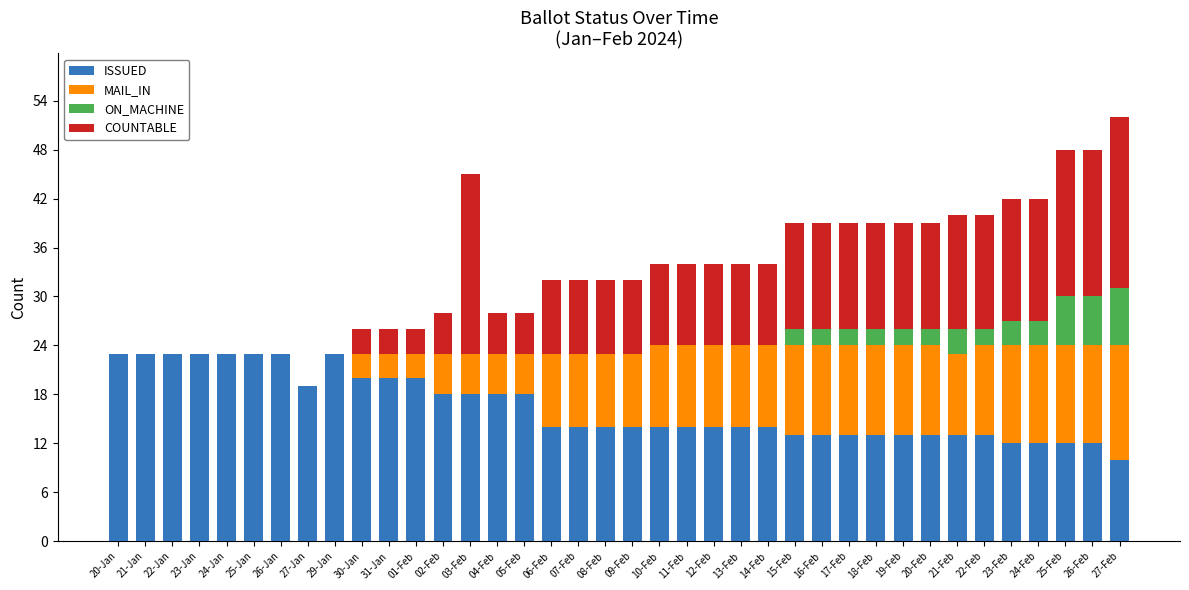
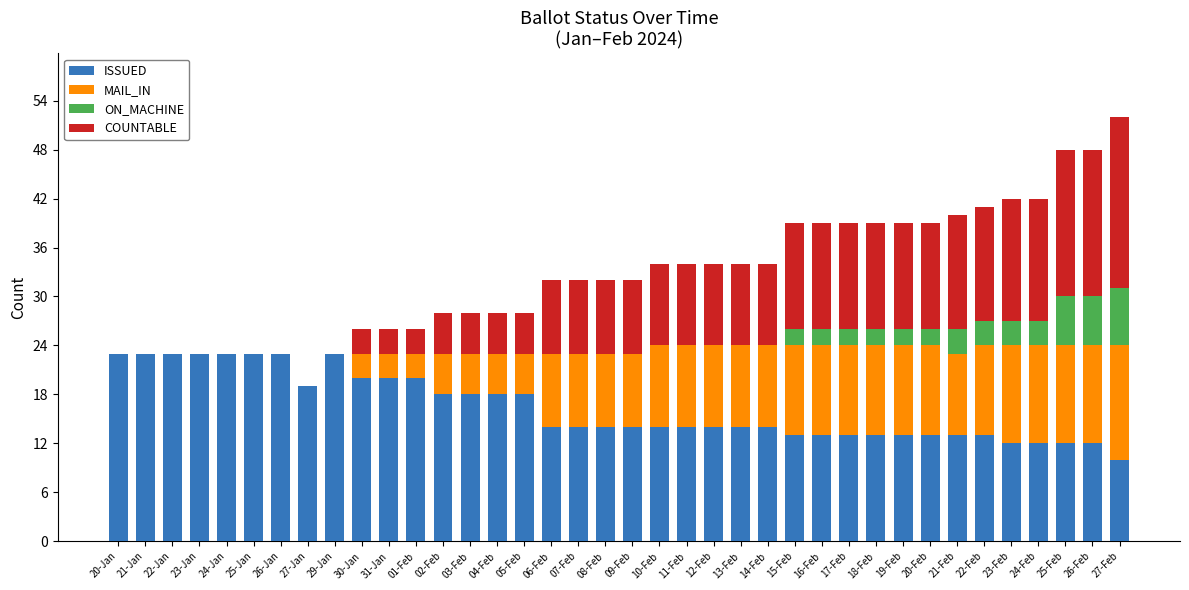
  {
    "ISSUED": {
      "20-Jan": 23,
      "21-Jan": 23,
      "22-Jan": 23,
      "23-Jan": 23,
      "24-Jan": 23,
      "25-Jan": 23,
      "26-Jan": 23,
      "27-Jan": 19,
      "29-Jan": 23,
      "30-Jan": 20,
      "31-Jan": 20,
      "01-Feb": 20,
      "02-Feb": 18,
      "03-Feb": 18,
      "04-Feb": 18,
      "05-Feb": 18,
      "06-Feb": 14,
      "07-Feb": 14,
      "08-Feb": 14,
      "09-Feb": 14,
      "10-Feb": 14,
      "11-Feb": 14,
      "12-Feb": 14,
      "13-Feb": 14,
      "14-Feb": 14,
      "15-Feb": 13,
      "16-Feb": 13,
      "17-Feb": 13,
      "18-Feb": 13,
      "19-Feb": 13,
      "20-Feb": 13,
      "21-Feb": 13,
      "22-Feb": 13,
      "23-Feb": 12,
      "24-Feb": 12,
      "25-Feb": 12,
      "26-Feb": 12,
      "27-Feb": 10
    },
    "MAIL_IN": {
      "20-Jan": 0,
      "21-Jan": 0,
      "22-Jan": 0,
      "23-Jan": 0,
      "24-Jan": 0,
      "25-Jan": 0,
      "26-Jan": 0,
      "27-Jan": 0,
      "29-Jan": 0,
      "30-Jan": 3,
      "31-Jan": 3,
      "01-Feb": 3,
      "02-Feb": 5,
      "03-Feb": 5,
      "04-Feb": 5,
      "05-Feb": 5,
      "06-Feb": 9,
      "07-Feb": 9,
      "08-Feb": 9,
      "09-Feb": 9,
      "10-Feb": 10,
      "11-Feb": 10,
      "12-Feb": 10,
      "13-Feb": 10,
      "14-Feb": 10,
      "15-Feb": 11,
      "16-Feb": 11,
      "17-Feb": 11,
      "18-Feb": 11,
      "19-Feb": 11,
      "20-Feb": 11,
      "21-Feb": 10,
      "22-Feb": 11,
      "23-Feb": 12,
      "24-Feb": 12,
      "25-Feb": 12,
      "26-Feb": 12,
      "27-Feb": 14
    },
    "ON_MACHINE": {
      "20-Jan": 0,
      "21-Jan": 0,
      "22-Jan": 0,
      "23-Jan": 0,
      "24-Jan": 0,
      "25-Jan": 0,
      "26-Jan": 0,
      "27-Jan": 0,
      "29-Jan": 0,
      "30-Jan": 0,
      "31-Jan": 0,
      "01-Feb": 0,
      "02-Feb": 0,
      "03-Feb": 0,
      "04-Feb": 0,
      "05-Feb": 0,
      "06-Feb": 0,
      "07-Feb": 0,
      "08-Feb": 0,
      "09-Feb": 0,
      "10-Feb": 0,
      "11-Feb": 0,
      "12-Feb": 0,
      "13-Feb": 0,
      "14-Feb": 0,
      "15-Feb": 2,
      "16-Feb": 2,
      "17-Feb": 2,
      "18-Feb": 2,
      "19-Feb": 2,
      "20-Feb": 2,
      "21-Feb": 3,
-     "22-Feb": 2,
+     "22-Feb": 3,
      "23-Feb": 3,
      "24-Feb": 3,
      "25-Feb": 6,
      "26-Feb": 6,
      "27-Feb": 7
    },
    "COUNTABLE": {
      "20-Jan": 0,
      "21-Jan": 0,
      "22-Jan": 0,
      "23-Jan": 0,
      "24-Jan": 0,
      "25-Jan": 0,
      "26-Jan": 0,
      "27-Jan": 0,
      "29-Jan": 0,
      "30-Jan": 3,
      "31-Jan": 3,
      "01-Feb": 3,
      "02-Feb": 5,
-     "03-Feb": 22,
+     "03-Feb": 5,
      "04-Feb": 5,
      "05-Feb": 5,
      "06-Feb": 9,
      "07-Feb": 9,
      "08-Feb": 9,
      "09-Feb": 9,
      "10-Feb": 10,
      "11-Feb": 10,
      "12-Feb": 10,
      "13-Feb": 10,
      "14-Feb": 10,
      "15-Feb": 13,
      "16-Feb": 13,
      "17-Feb": 13,
      "18-Feb": 13,
      "19-Feb": 13,
      "20-Feb": 13,
      "21-Feb": 14,
      "22-Feb": 14,
      "23-Feb": 15,
      "24-Feb": 15,
      "25-Feb": 18,
      "26-Feb": 18,
      "27-Feb": 21
    }
  }
